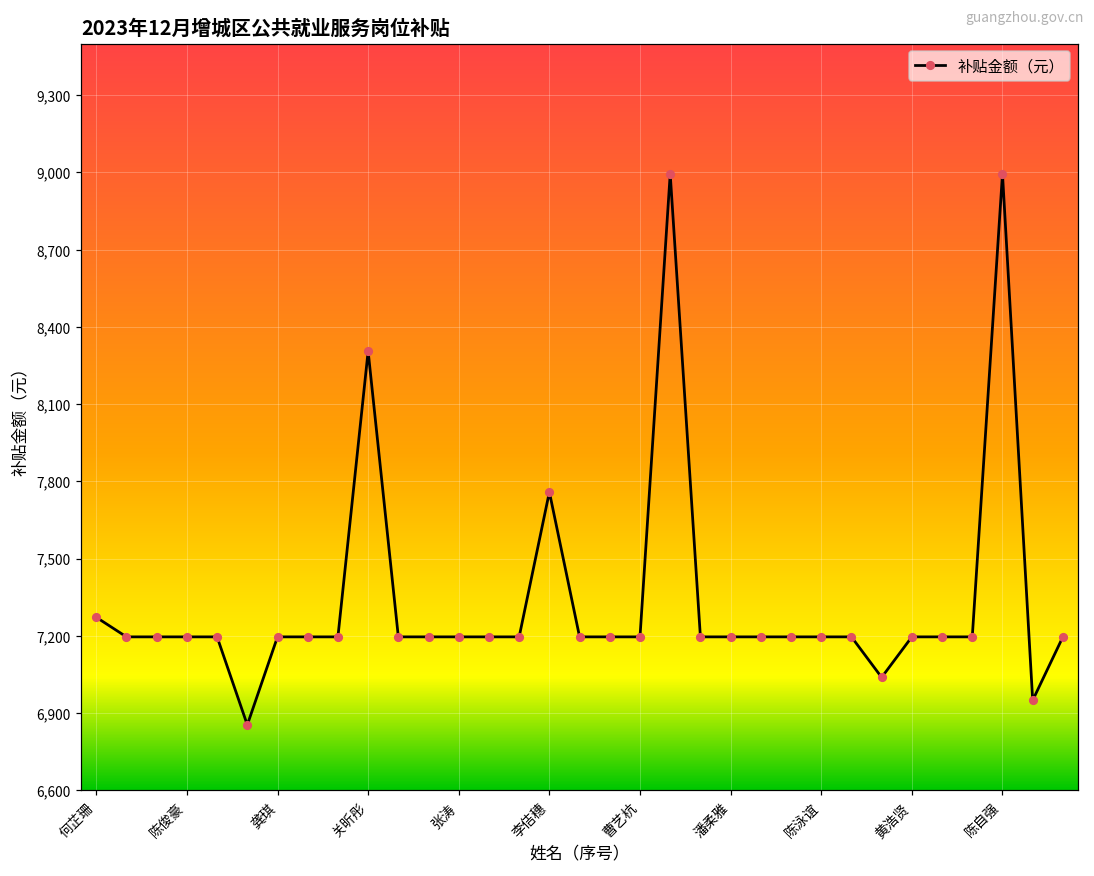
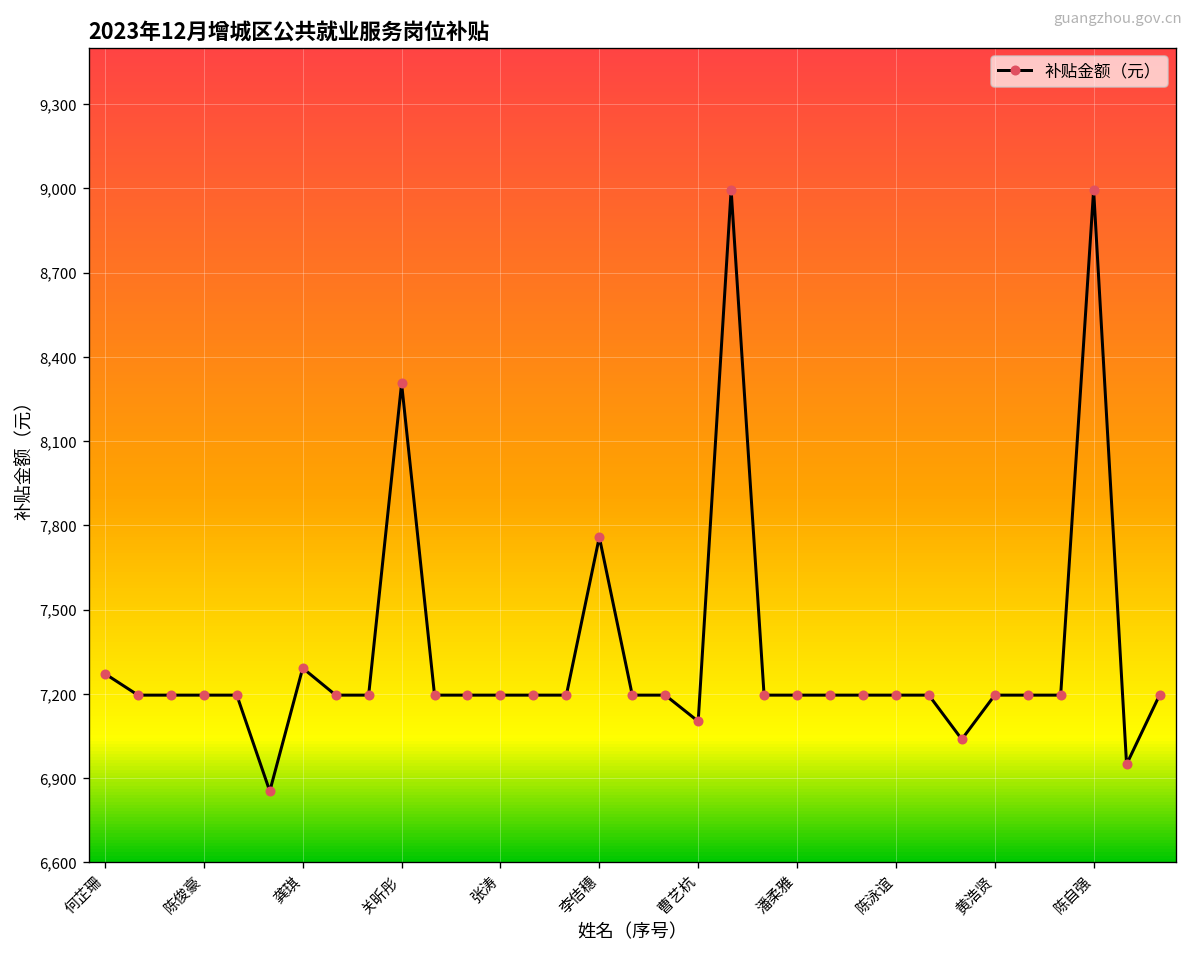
  {
    "何芷珊": "7,270",
    "陈俊豪": "7,200",
-   "龚琪": "7,200",
+   "龚琪": "7,290",
    "关昕彤": "8,310",
    "张涛": "7,200",
    "李佶穗": "7,760",
-   "曹艺杭": "7,200",
+   "曹艺杭": "7,100",
    "潘柔雅": "7,200",
    "陈泳谊": "7,200",
    "黄浩贤": "7,200",
    "陈自强": "8,990"
  }
